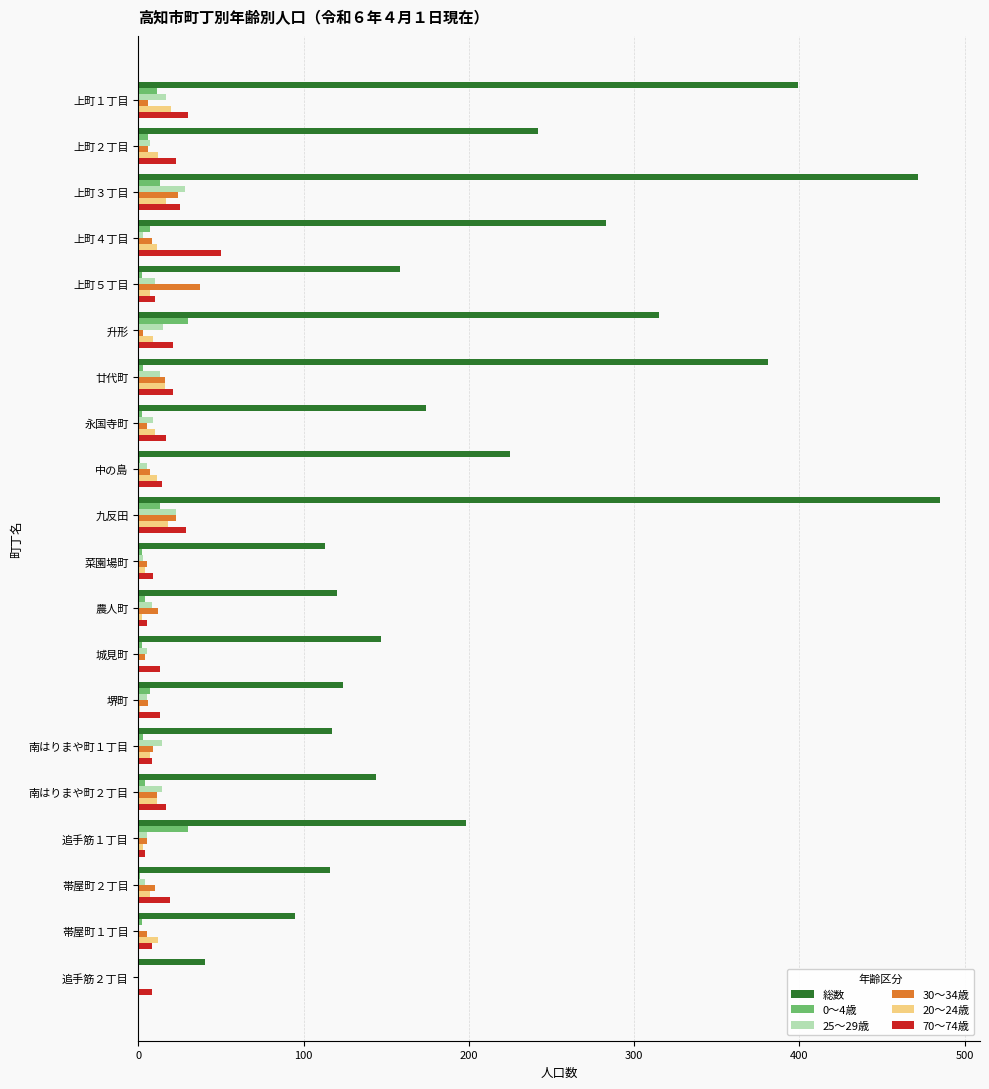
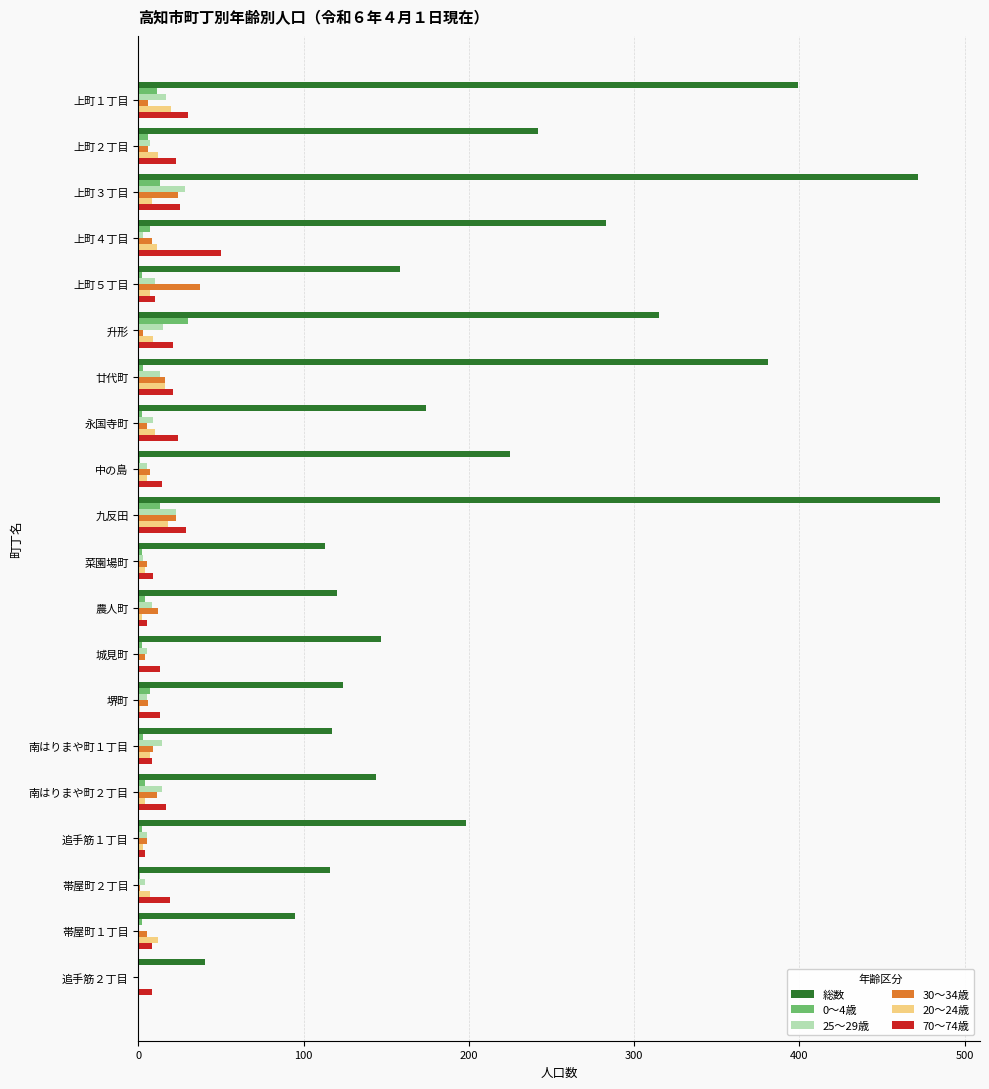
  {
    "総数": {
      "上町１丁目": 399,
      "上町２丁目": 242,
      "上町３丁目": 472,
      "上町４丁目": 283,
      "上町５丁目": 158,
      "升形": 315,
      "廿代町": 381,
      "永国寺町": 174,
      "中の島": 225,
      "九反田": 485,
      "菜園場町": 113,
      "農人町": 120,
      "城見町": 147,
      "堺町": 124,
      "南はりまや町１丁目": 117,
      "南はりまや町２丁目": 144,
      "追手筋１丁目": 198,
      "帯屋町２丁目": 116,
      "帯屋町１丁目": 95,
      "追手筋２丁目": 40
    },
    "0～4歳": {
      "上町１丁目": 11,
      "上町２丁目": 6,
      "上町３丁目": 13,
      "上町４丁目": 7,
      "上町５丁目": 2,
      "升形": 30,
      "廿代町": 3,
      "永国寺町": 2,
      "九反田": 13,
      "菜園場町": 2,
      "農人町": 4,
      "城見町": 2,
      "堺町": 7,
      "南はりまや町１丁目": 3,
      "南はりまや町２丁目": 4,
-     "追手筋１丁目": 30,
+     "追手筋１丁目": 2,
      "帯屋町１丁目": 2,
      "追手筋２丁目": 0
    },
    "25～29歳": {
      "上町１丁目": 17,
      "上町２丁目": 7,
      "上町３丁目": 28,
      "上町４丁目": 3,
      "上町５丁目": 10,
      "升形": 15,
      "廿代町": 13,
      "永国寺町": 9,
      "中の島": 5,
      "九反田": 23,
      "菜園場町": 3,
      "農人町": 8,
      "城見町": 5,
      "堺町": 5,
      "南はりまや町１丁目": 14,
      "南はりまや町２丁目": 14,
      "追手筋１丁目": 5,
      "帯屋町２丁目": 4,
      "帯屋町１丁目": 0,
      "追手筋２丁目": 0
    },
    "30～34歳": {
      "上町１丁目": 6,
      "上町２丁目": 6,
      "上町３丁目": 24,
      "上町４丁目": 8,
      "上町５丁目": 37,
      "升形": 3,
      "廿代町": 16,
      "永国寺町": 5,
      "中の島": 7,
      "九反田": 23,
      "菜園場町": 5,
      "農人町": 12,
      "城見町": 4,
      "堺町": 6,
      "南はりまや町１丁目": 9,
      "南はりまや町２丁目": 11,
      "追手筋１丁目": 5,
-     "帯屋町２丁目": 10,
+     "帯屋町２丁目": 1,
      "帯屋町１丁目": 5,
      "追手筋２丁目": 0
    },
    "20～24歳": {
      "上町１丁目": 20,
      "上町２丁目": 12,
-     "上町３丁目": 17,
+     "上町３丁目": 8,
      "上町４丁目": 11,
      "上町５丁目": 7,
      "升形": 9,
      "廿代町": 16,
      "永国寺町": 10,
-     "中の島": 11,
+     "中の島": 5,
      "九反田": 18,
      "菜園場町": 4,
      "農人町": 2,
      "城見町": 0,
      "南はりまや町１丁目": 7,
-     "南はりまや町２丁目": 11,
+     "南はりまや町２丁目": 4,
      "追手筋１丁目": 3,
      "帯屋町２丁目": 7,
      "帯屋町１丁目": 12,
      "追手筋２丁目": 0
    },
    "70～74歳": {
      "上町１丁目": 30,
      "上町２丁目": 23,
      "上町３丁目": 25,
      "上町４丁目": 50,
      "上町５丁目": 10,
      "升形": 21,
      "廿代町": 21,
-     "永国寺町": 17,
+     "永国寺町": 24,
      "中の島": 14,
      "九反田": 29,
      "菜園場町": 9,
      "農人町": 5,
      "城見町": 13,
      "堺町": 13,
      "南はりまや町１丁目": 8,
      "南はりまや町２丁目": 17,
      "追手筋１丁目": 4,
      "帯屋町２丁目": 19,
      "帯屋町１丁目": 8,
      "追手筋２丁目": 8
    }
  }
